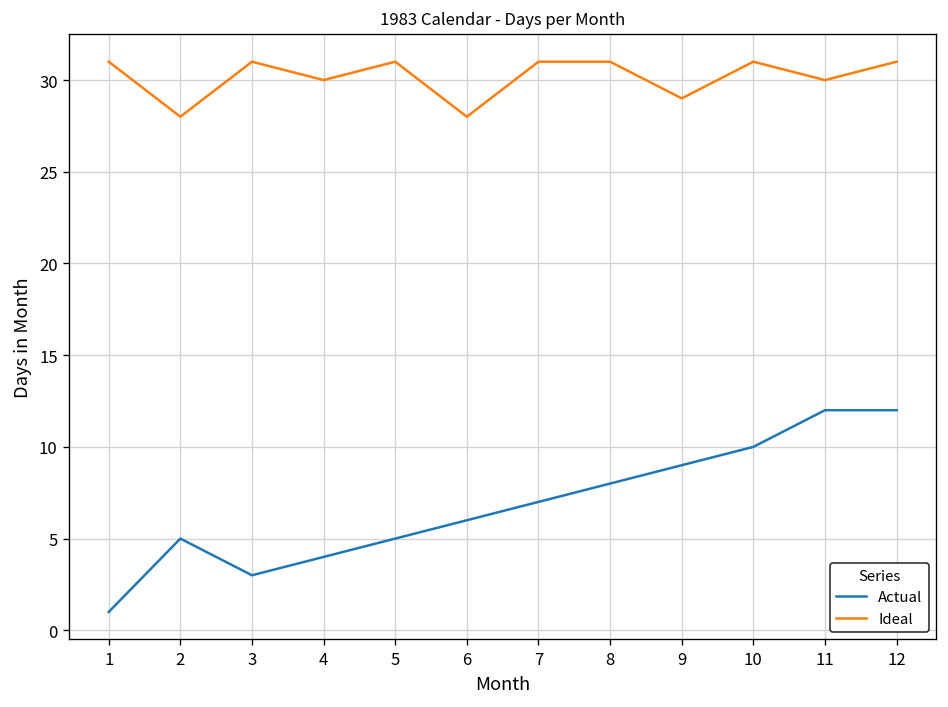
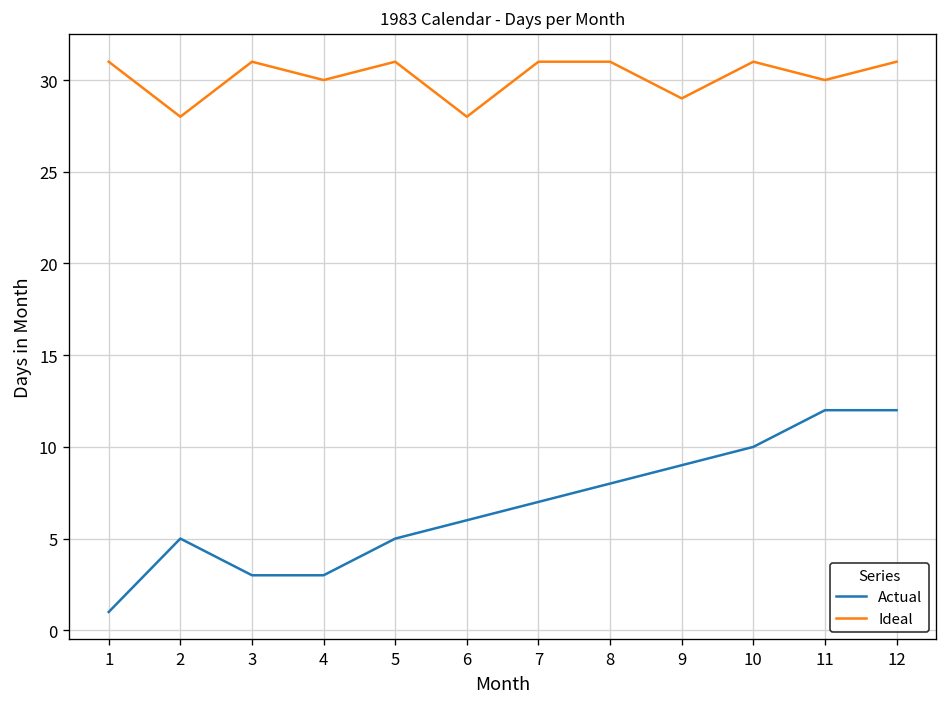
  {
    "Actual": {
      "1": 1,
      "2": 5,
      "3": 3,
-     "4": 4,
+     "4": 3,
      "5": 5,
      "6": 6,
      "7": 7,
      "8": 8,
      "9": 9,
      "10": 10,
      "11": 12,
      "12": 12
    },
    "Ideal": {
      "1": 31,
      "2": 28,
      "3": 31,
      "4": 30,
      "5": 31,
      "6": 28,
      "7": 31,
      "8": 31,
      "9": 29,
      "10": 31,
      "11": 30,
      "12": 31
    }
  }
